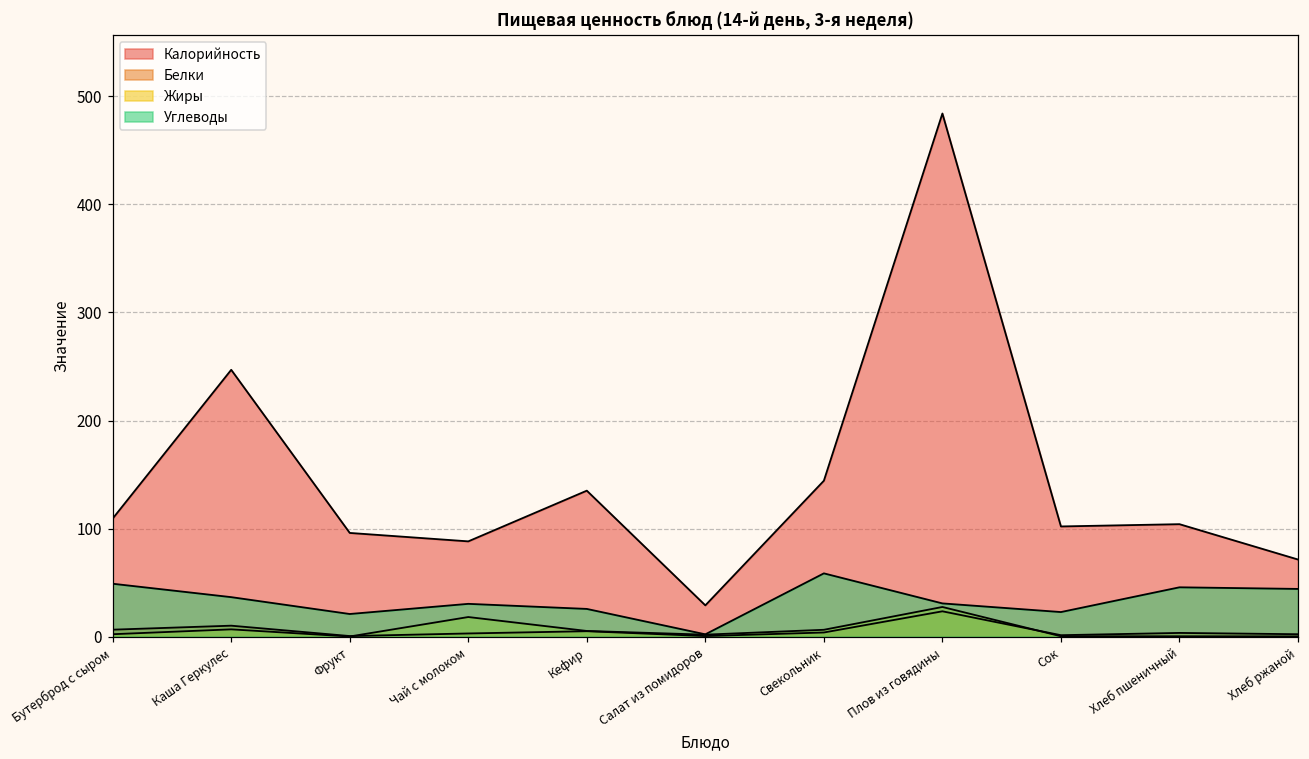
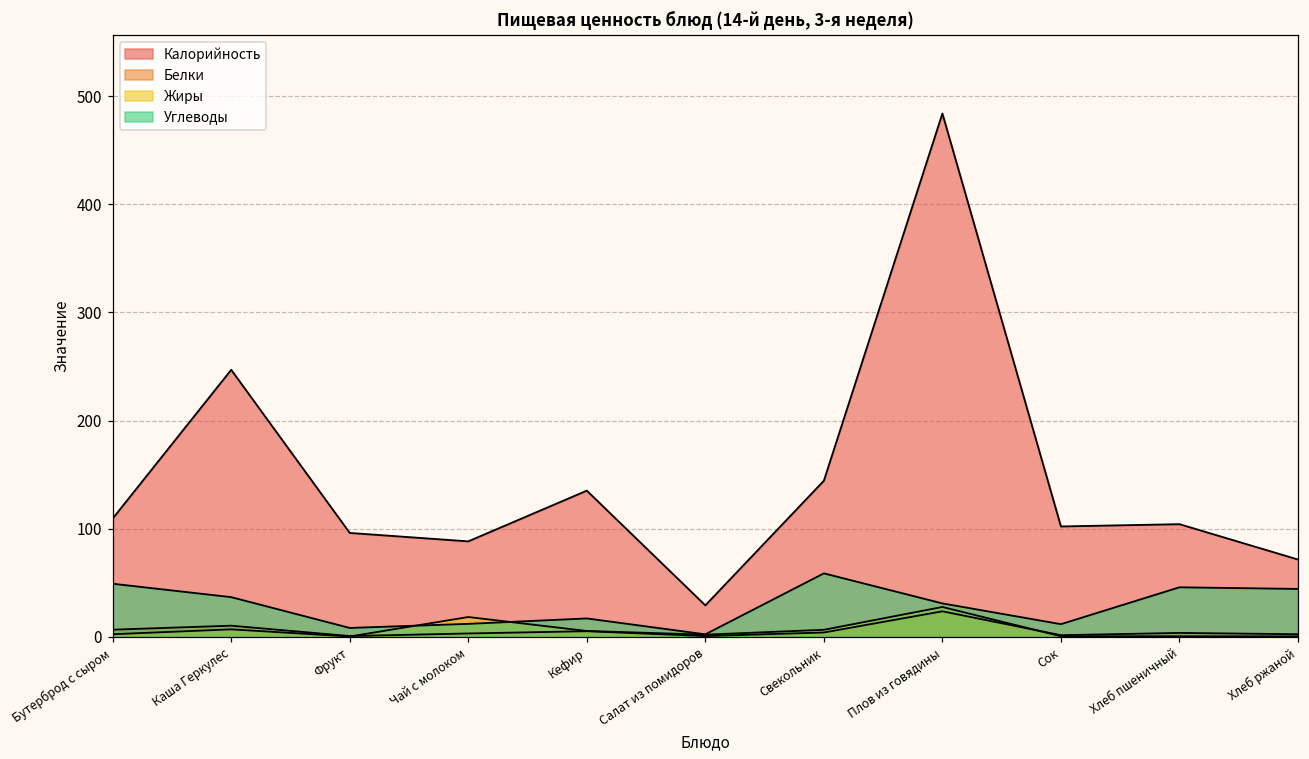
  {
    "Жиры": {
      "Бутерброд с сыром": 0,
      "Каша Геркулес": 10,
      "Чай с молоком": 20,
      "Плов из говядины": 30,
      "Хлеб пшеничный": 0
    },
    "Углеводы": {
      "Бутерброд с сыром": 50,
      "Каша Геркулес": 40,
-     "Фрукт": 20,
-     "Чай с молоком": 30,
-     "Кефир": 30,
+     "Фрукт": 10,
+     "Чай с молоком": 10,
+     "Кефир": 20,
      "Свекольник": 60,
      "Плов из говядины": 30,
-     "Сок": 20,
+     "Сок": 10,
      "Хлеб пшеничный": 50,
      "Хлеб ржаной": 40
    }
  }
